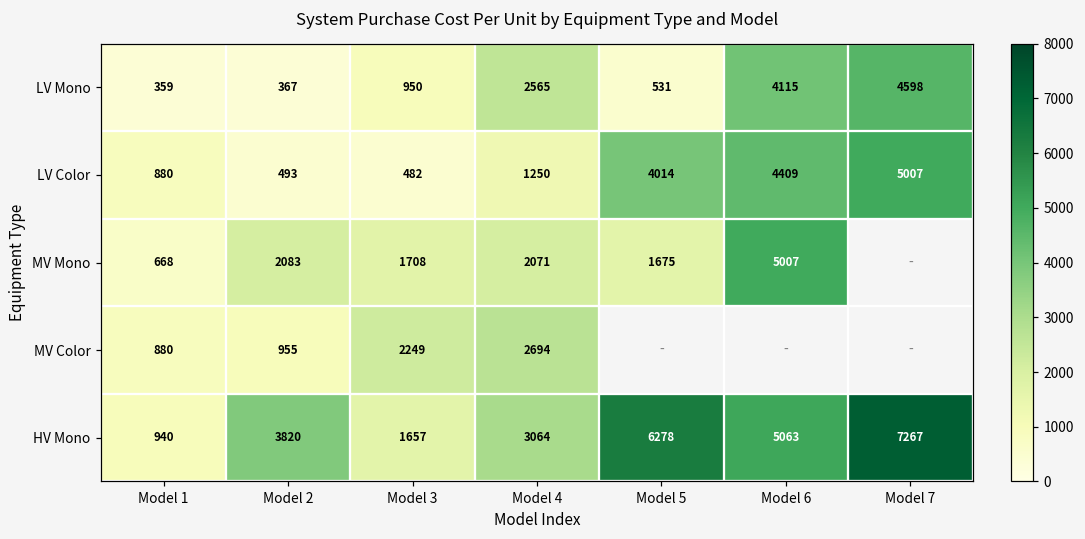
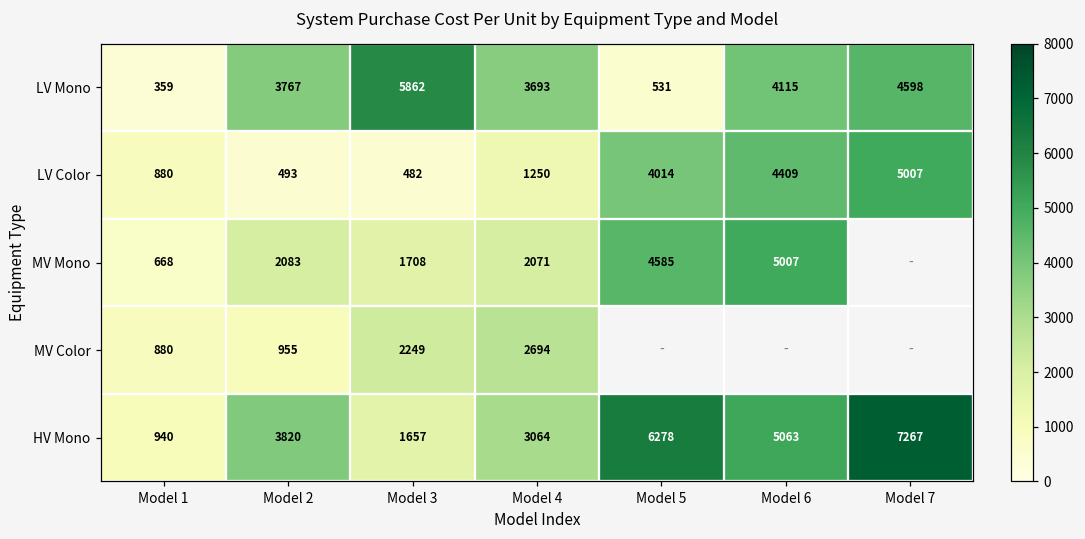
  {
    "LV Mono": {
      "Model 1": 359,
-     "Model 2": 367,
-     "Model 3": 950,
-     "Model 4": 2565,
+     "Model 2": 3767,
+     "Model 3": 5862,
+     "Model 4": 3693,
      "Model 5": 531,
      "Model 6": 4115,
      "Model 7": 4598
    },
    "LV Color": {
      "Model 1": 880,
      "Model 2": 493,
      "Model 3": 482,
      "Model 4": 1250,
      "Model 5": 4014,
      "Model 6": 4409,
      "Model 7": 5007
    },
    "MV Mono": {
      "Model 1": 668,
      "Model 2": 2083,
      "Model 3": 1708,
      "Model 4": 2071,
-     "Model 5": 1675,
+     "Model 5": 4585,
      "Model 6": 5007
    },
    "MV Color": {
      "Model 1": 880,
      "Model 2": 955,
      "Model 3": 2249,
      "Model 4": 2694
    },
    "HV Mono": {
      "Model 1": 940,
      "Model 2": 3820,
      "Model 3": 1657,
      "Model 4": 3064,
      "Model 5": 6278,
      "Model 6": 5063,
      "Model 7": 7267
    }
  }
